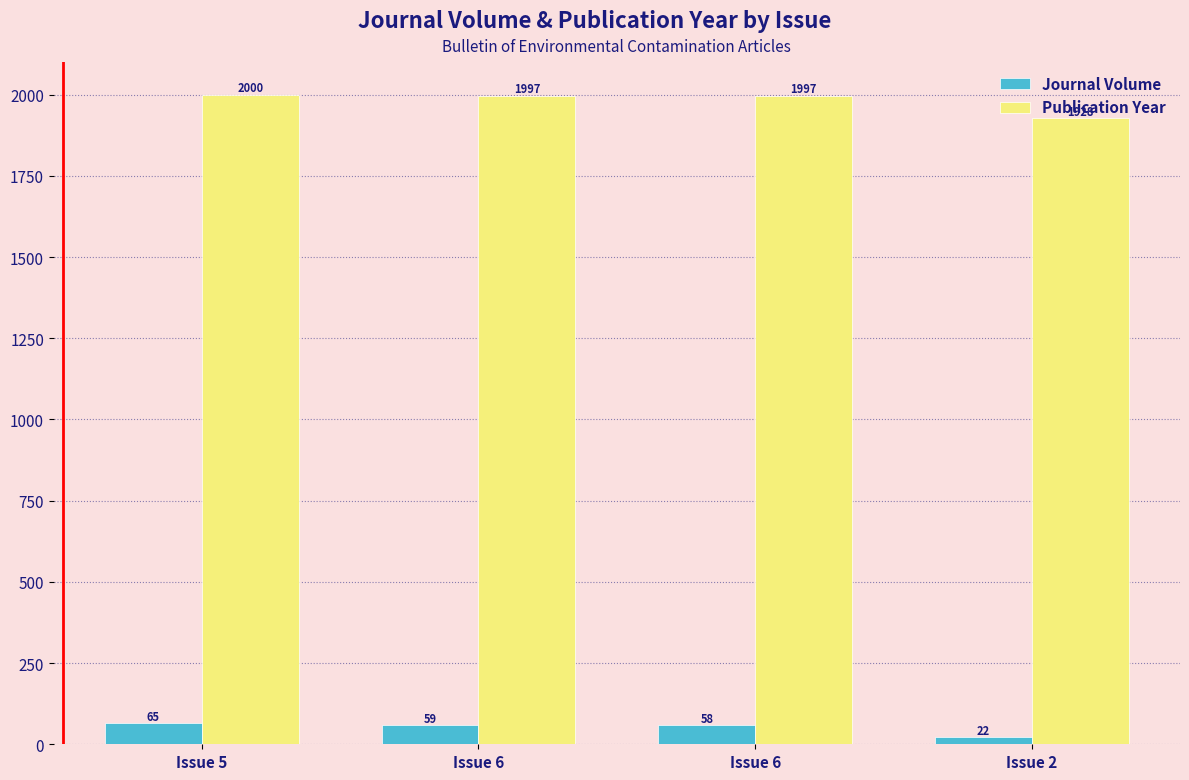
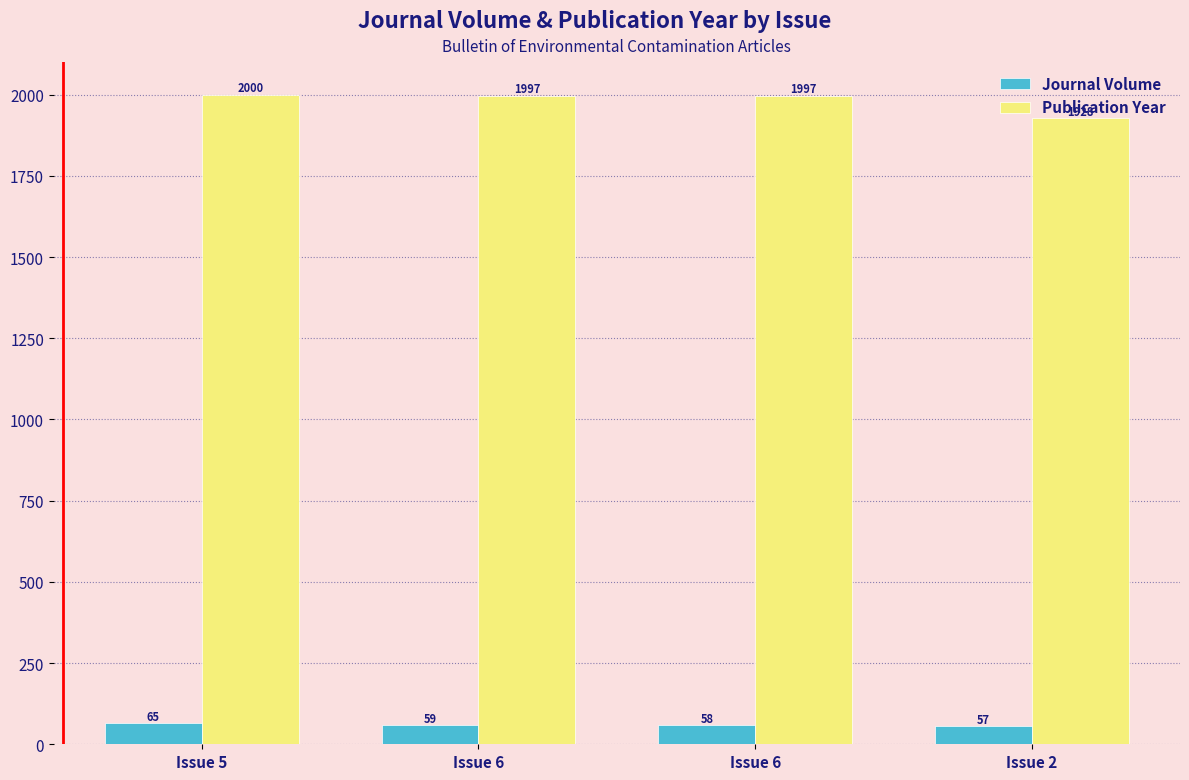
  {
    "Journal Volume": {
      "Issue 5": 65,
-     "Issue 2": 22
+     "Issue 2": 57
    },
    "Publication Year": {
      "Issue 5": 2000,
      "Issue 2": 1928
    }
  }
